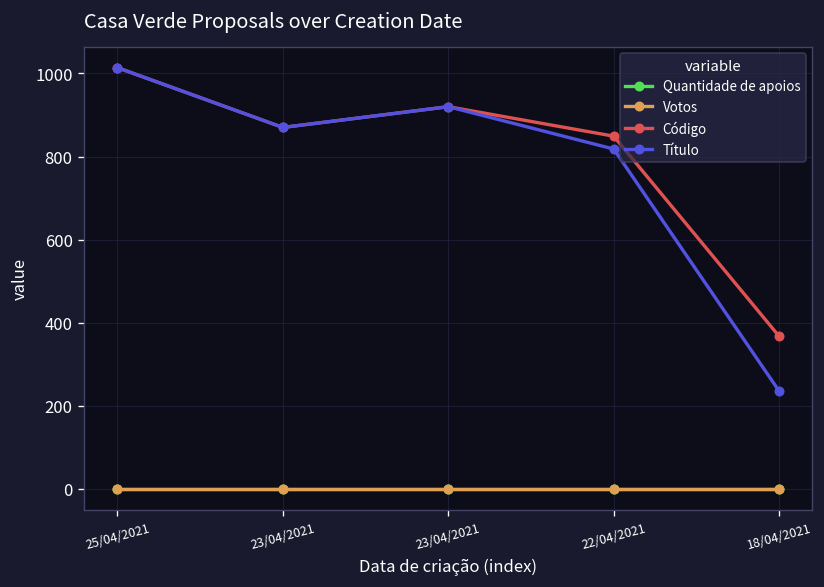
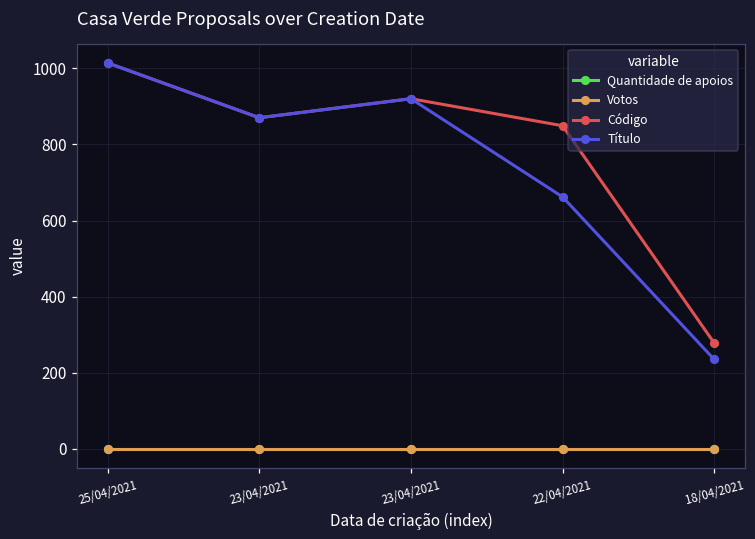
  {
    "Votos": {
      "25/04/2021": 0,
      "22/04/2021": 0,
      "18/04/2021": 0
    },
    "Código": {
      "22/04/2021": 850,
-     "18/04/2021": 370
+     "18/04/2021": 280
    },
    "Título": {
-     "22/04/2021": 820,
+     "22/04/2021": 660,
      "18/04/2021": 240
    }
  }
